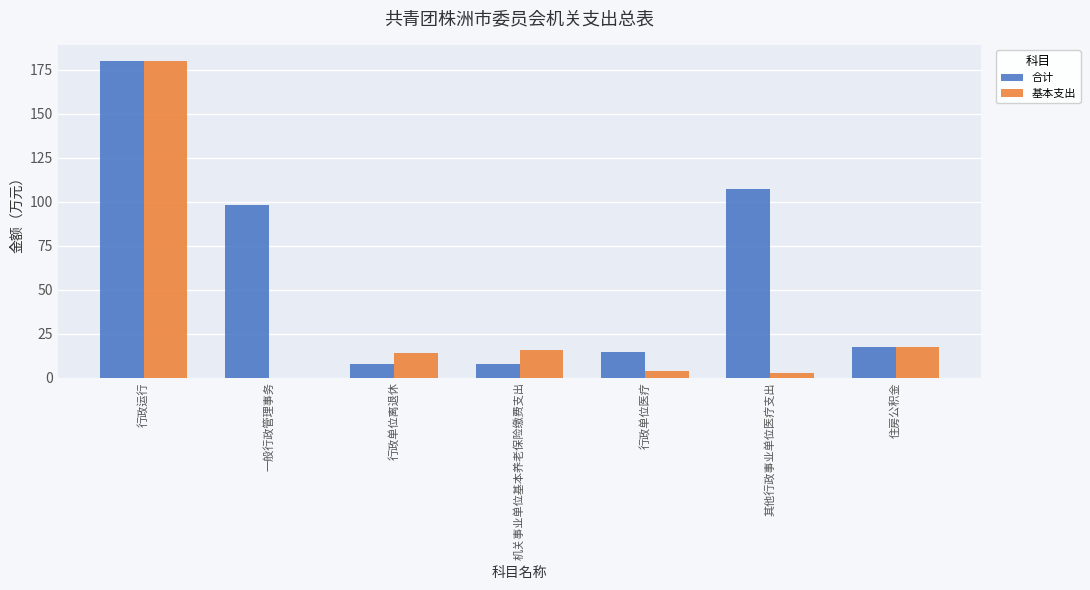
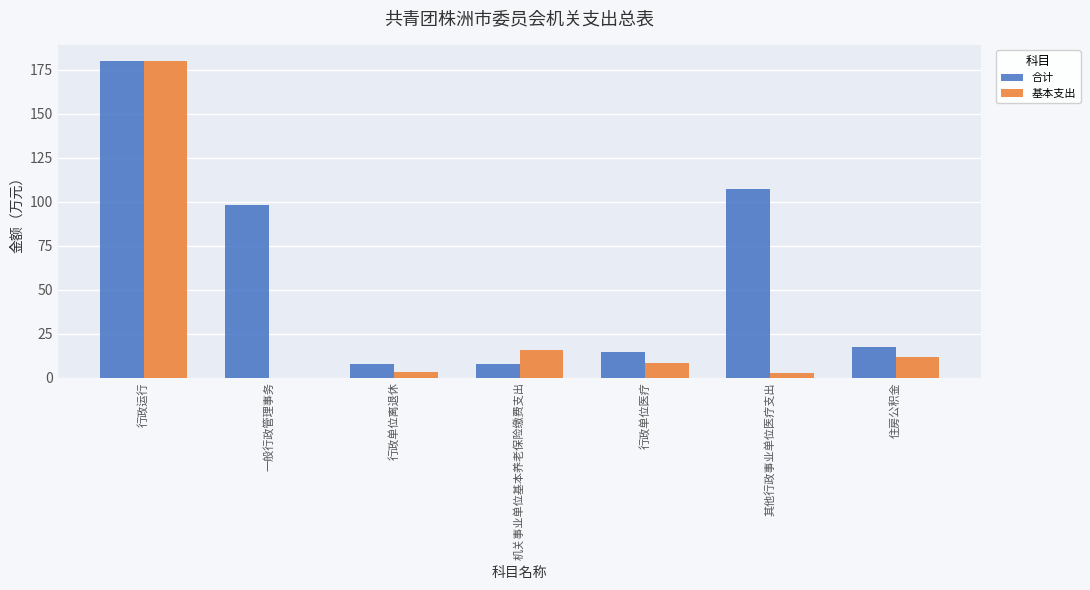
  {
    "合计": {
      "行政运行": 180,
      "一般行政管理事务": 98,
      "行政单位离退休": 8,
      "机关事业单位基本养老保险缴费支出": 8,
      "行政单位医疗": 15,
      "其他行政事业单位医疗支出": 107,
      "住房公积金": 17
    },
    "基本支出": {
      "行政运行": 180,
      "一般行政管理事务": 0,
-     "行政单位离退休": 14,
+     "行政单位离退休": 3,
      "机关事业单位基本养老保险缴费支出": 15,
-     "行政单位医疗": 4,
+     "行政单位医疗": 8,
      "其他行政事业单位医疗支出": 2,
-     "住房公积金": 17
+     "住房公积金": 12
    }
  }
